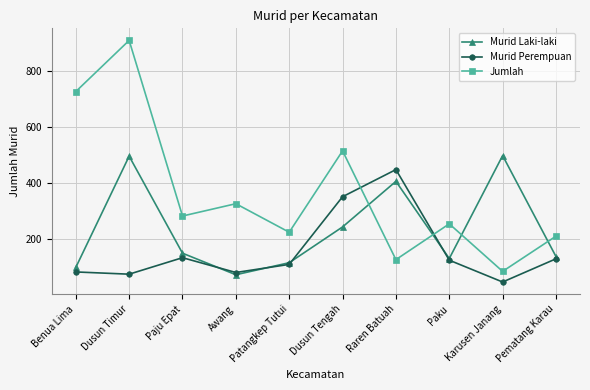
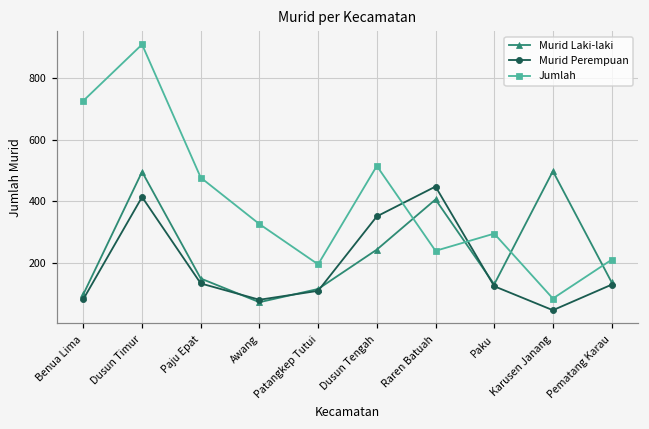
  {
    "Murid Laki-laki": {
      "Benua Lima": 100,
      "Dusun Timur": 500,
      "Paju Epat": 150,
      "Dusun Tengah": 240,
      "Raren Batuah": 410,
      "Karusen Janang": 500
    },
    "Murid Perempuan": {
      "Benua Lima": 80,
-     "Dusun Timur": 70,
+     "Dusun Timur": 410,
      "Paju Epat": 130,
      "Dusun Tengah": 350,
      "Raren Batuah": 450,
      "Karusen Janang": 50
    },
    "Jumlah": {
      "Benua Lima": 730,
      "Dusun Timur": 910,
-     "Paju Epat": 280,
+     "Paju Epat": 480,
      "Awang": 330,
-     "Patangkep Tutui": 220,
+     "Patangkep Tutui": 200,
      "Dusun Tengah": 520,
-     "Raren Batuah": 130,
-     "Paku": 250,
+     "Raren Batuah": 240,
+     "Paku": 300,
      "Karusen Janang": 80,
      "Pematang Karau": 210
    }
  }
